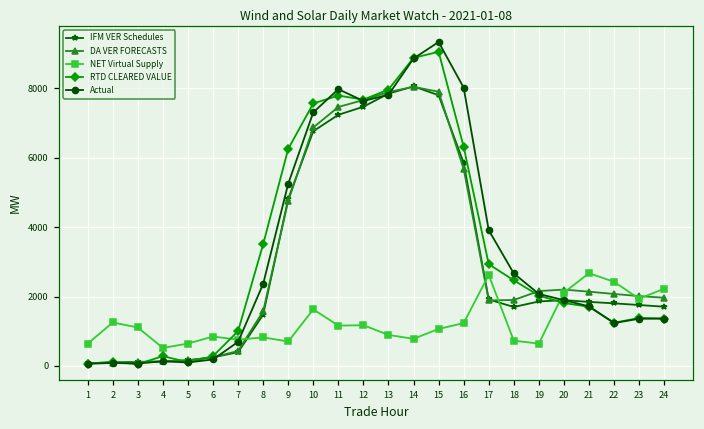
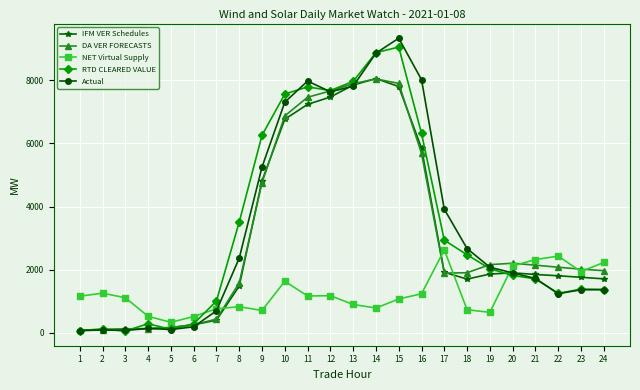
  {
    "NET Virtual Supply": {
-     "1": 600,
+     "1": 1200,
      "2": 1300,
      "3": 1100,
      "4": 500,
-     "5": 600,
-     "6": 800,
+     "5": 300,
+     "6": 500,
      "8": 800,
      "9": 700,
      "10": 1600,
      "11": 1200,
      "12": 1200,
      "13": 900,
      "14": 800,
      "15": 1100,
      "16": 1200,
      "17": 2600,
      "18": 700,
      "19": 600,
      "20": 2100,
-     "21": 2700,
+     "21": 2300,
      "22": 2400,
      "24": 2200
    }
  }
